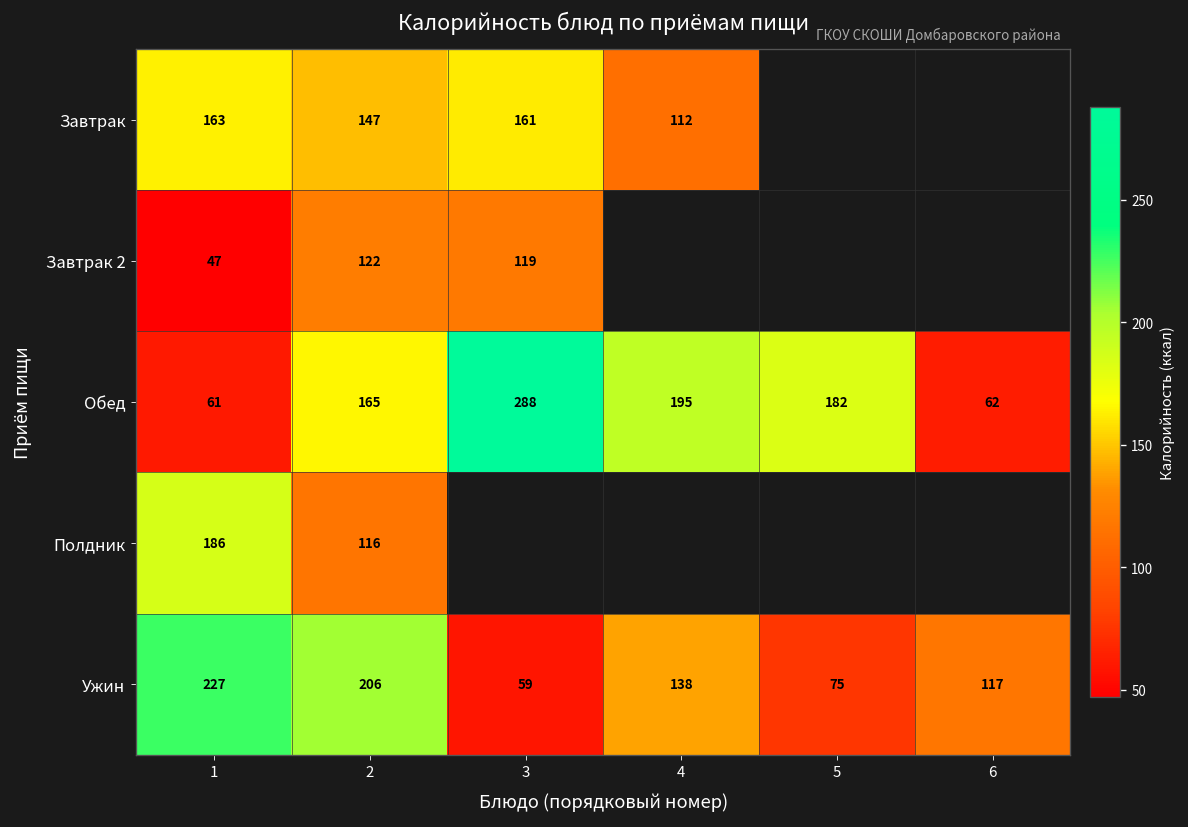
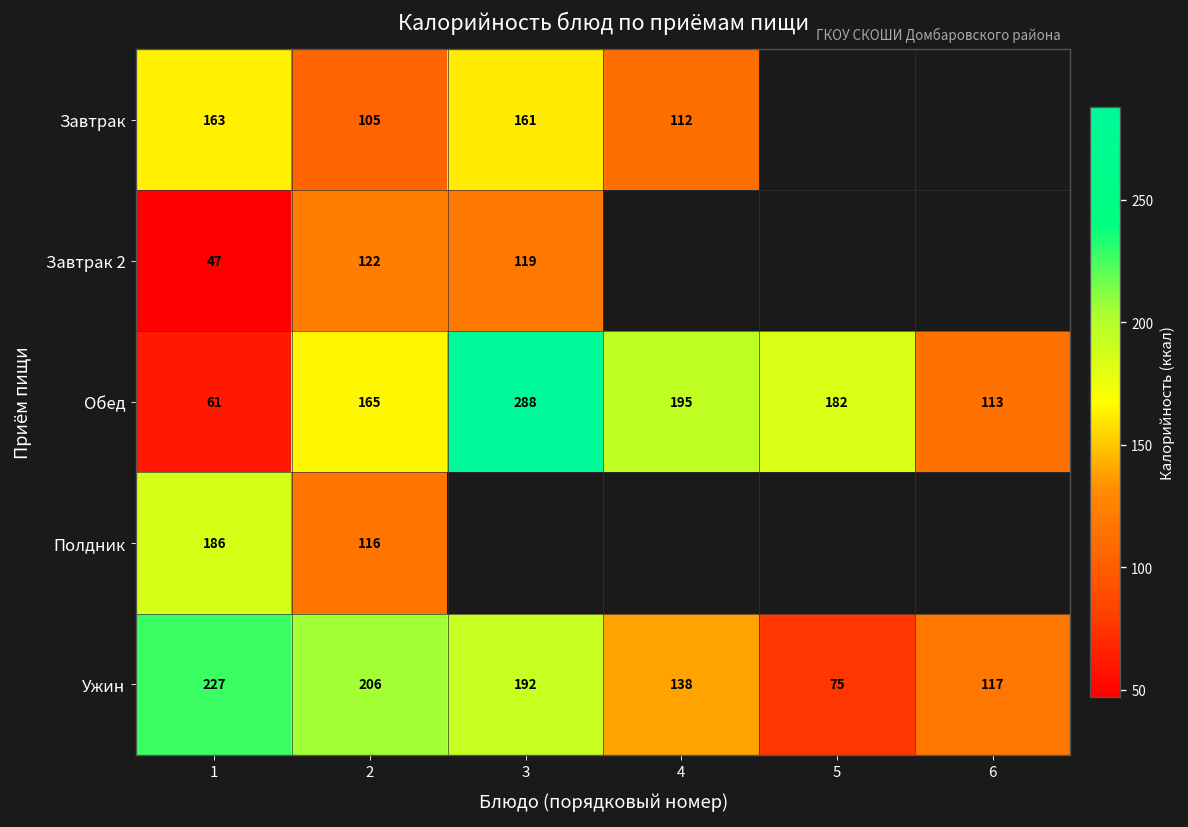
  {
    "Завтрак": {
      "1": 163,
-     "2": 147,
+     "2": 105,
      "3": 161,
      "4": 112
    },
    "Завтрак 2": {
      "1": 47,
      "2": 122,
      "3": 119
    },
    "Обед": {
      "1": 61,
      "2": 165,
      "3": 288,
      "4": 195,
      "5": 182,
-     "6": 62
+     "6": 113
    },
    "Полдник": {
      "1": 186,
      "2": 116
    },
    "Ужин": {
      "1": 227,
      "2": 206,
-     "3": 59,
+     "3": 192,
      "4": 138,
      "5": 75,
      "6": 117
    }
  }
